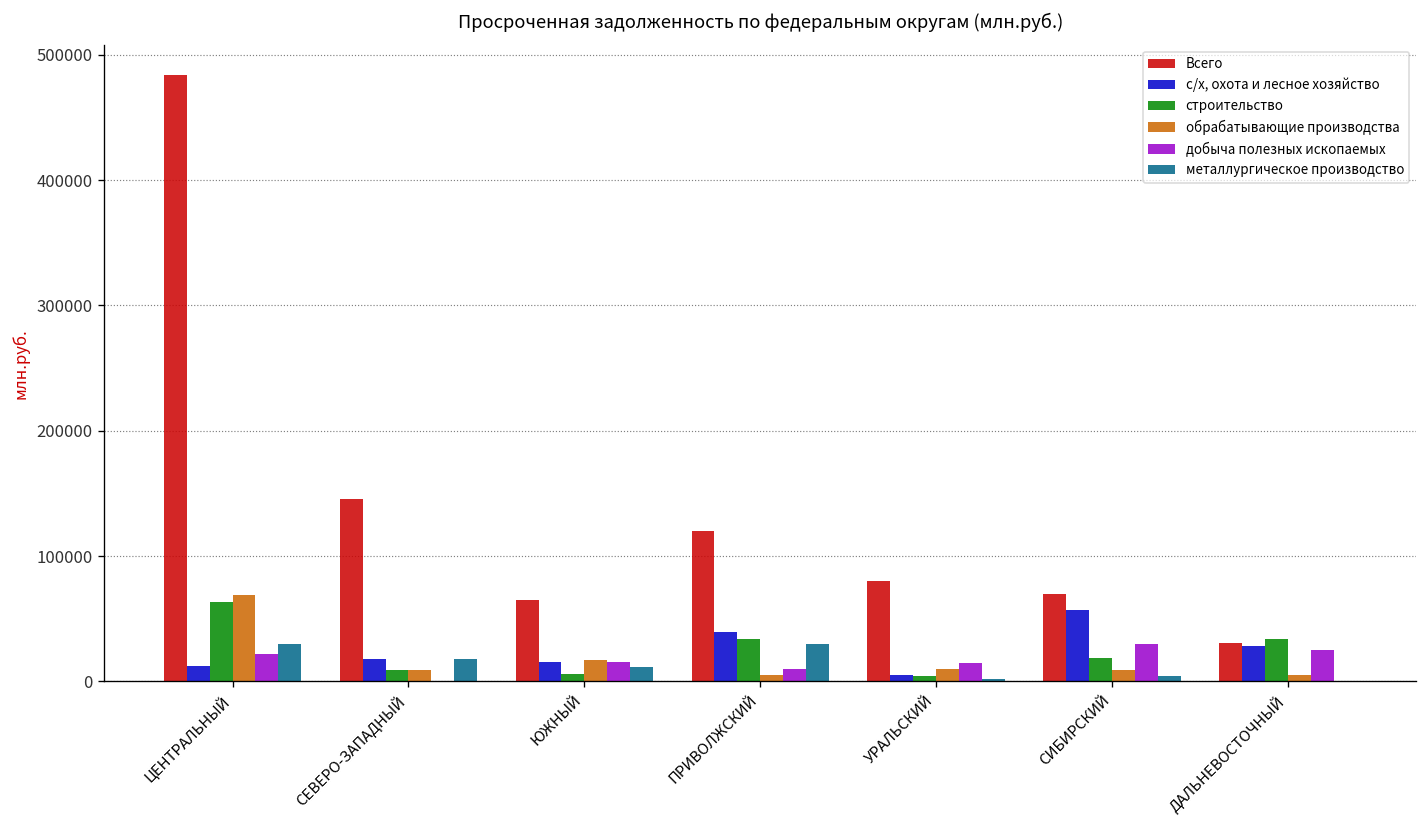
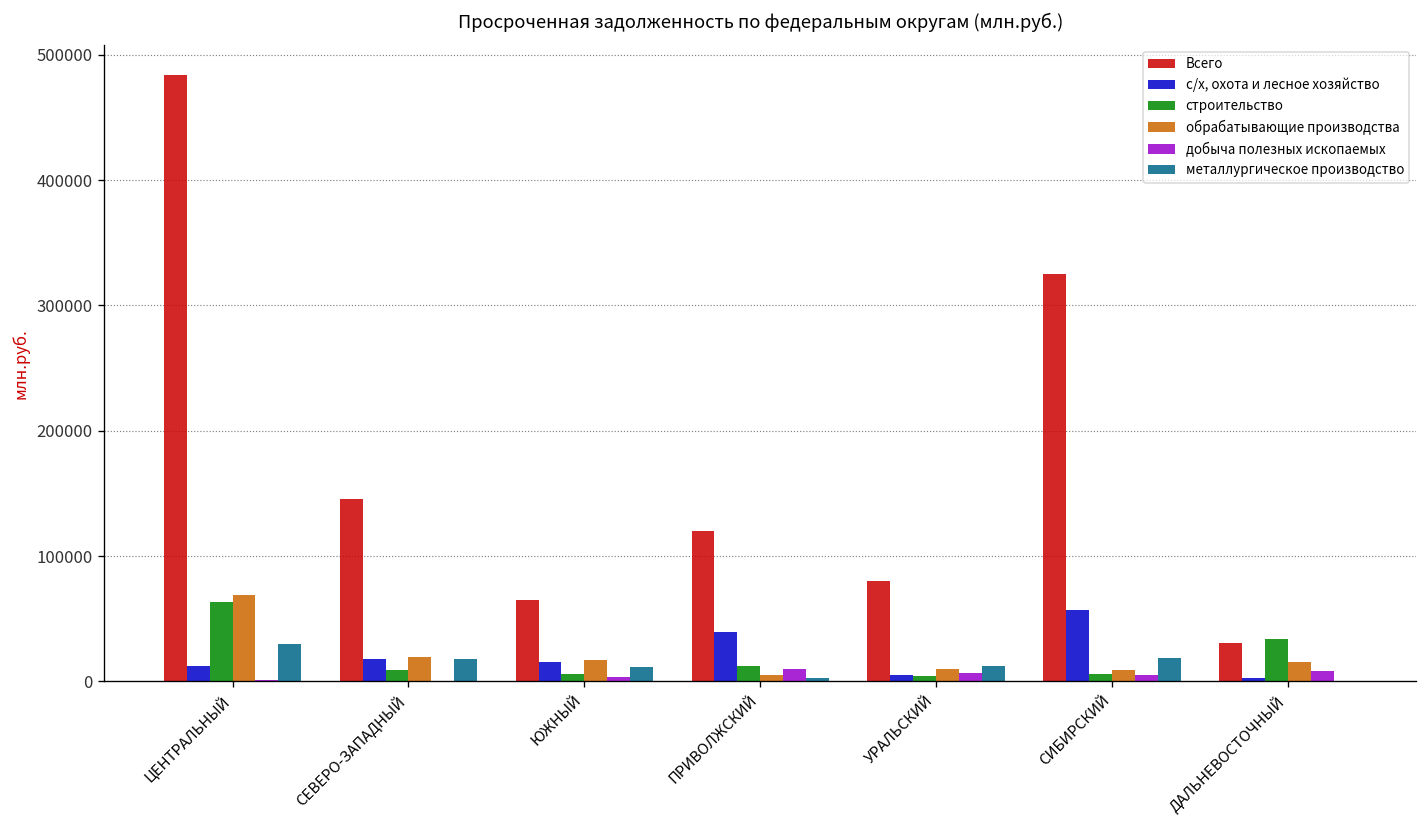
  {
    "Всего": {
      "ЦЕНТРАЛЬНЫЙ": 484000,
      "СЕВЕРО-ЗАПАДНЫЙ": 145000,
      "ЮЖНЫЙ": 65000,
      "ПРИВОЛЖСКИЙ": 120000,
      "УРАЛЬСКИЙ": 80000,
-     "СИБИРСКИЙ": 70000,
+     "СИБИРСКИЙ": 325000,
      "ДАЛЬНЕВОСТОЧНЫЙ": 31000
    },
    "с/х, охота и лесное хозяйство": {
      "ЦЕНТРАЛЬНЫЙ": 12000,
      "СЕВЕРО-ЗАПАДНЫЙ": 18000,
      "ЮЖНЫЙ": 15000,
      "ПРИВОЛЖСКИЙ": 40000,
      "УРАЛЬСКИЙ": 5000,
      "СИБИРСКИЙ": 57000,
-     "ДАЛЬНЕВОСТОЧНЫЙ": 28000
+     "ДАЛЬНЕВОСТОЧНЫЙ": 3000
    },
    "строительство": {
      "ЦЕНТРАЛЬНЫЙ": 63000,
      "СЕВЕРО-ЗАПАДНЫЙ": 9000,
      "ЮЖНЫЙ": 6000,
-     "ПРИВОЛЖСКИЙ": 34000,
+     "ПРИВОЛЖСКИЙ": 12000,
      "УРАЛЬСКИЙ": 4000,
-     "СИБИРСКИЙ": 19000,
+     "СИБИРСКИЙ": 6000,
      "ДАЛЬНЕВОСТОЧНЫЙ": 34000
    },
    "обрабатывающие производства": {
      "ЦЕНТРАЛЬНЫЙ": 69000,
-     "СЕВЕРО-ЗАПАДНЫЙ": 9000,
+     "СЕВЕРО-ЗАПАДНЫЙ": 20000,
      "ЮЖНЫЙ": 17000,
      "ПРИВОЛЖСКИЙ": 5000,
      "УРАЛЬСКИЙ": 10000,
      "СИБИРСКИЙ": 9000,
-     "ДАЛЬНЕВОСТОЧНЫЙ": 5000
+     "ДАЛЬНЕВОСТОЧНЫЙ": 15000
    },
    "добыча полезных ископаемых": {
-     "ЦЕНТРАЛЬНЫЙ": 22000,
-     "ЮЖНЫЙ": 16000,
+     "ЦЕНТРАЛЬНЫЙ": 2000,
+     "ЮЖНЫЙ": 4000,
      "ПРИВОЛЖСКИЙ": 10000,
-     "УРАЛЬСКИЙ": 15000,
-     "СИБИРСКИЙ": 30000,
-     "ДАЛЬНЕВОСТОЧНЫЙ": 25000
+     "УРАЛЬСКИЙ": 6000,
+     "СИБИРСКИЙ": 5000,
+     "ДАЛЬНЕВОСТОЧНЫЙ": 8000
    },
    "металлургическое производство": {
      "ЦЕНТРАЛЬНЫЙ": 30000,
      "СЕВЕРО-ЗАПАДНЫЙ": 18000,
      "ЮЖНЫЙ": 11000,
-     "ПРИВОЛЖСКИЙ": 30000,
-     "УРАЛЬСКИЙ": 2000,
-     "СИБИРСКИЙ": 4000
+     "ПРИВОЛЖСКИЙ": 3000,
+     "УРАЛЬСКИЙ": 13000,
+     "СИБИРСКИЙ": 19000
    }
  }
